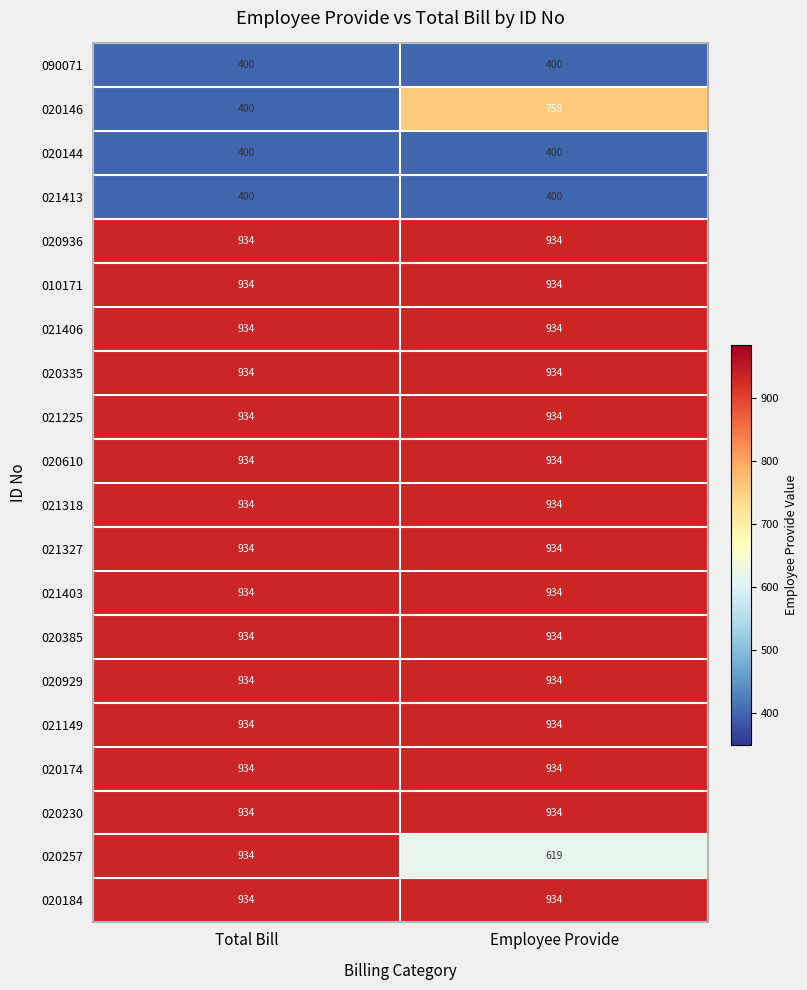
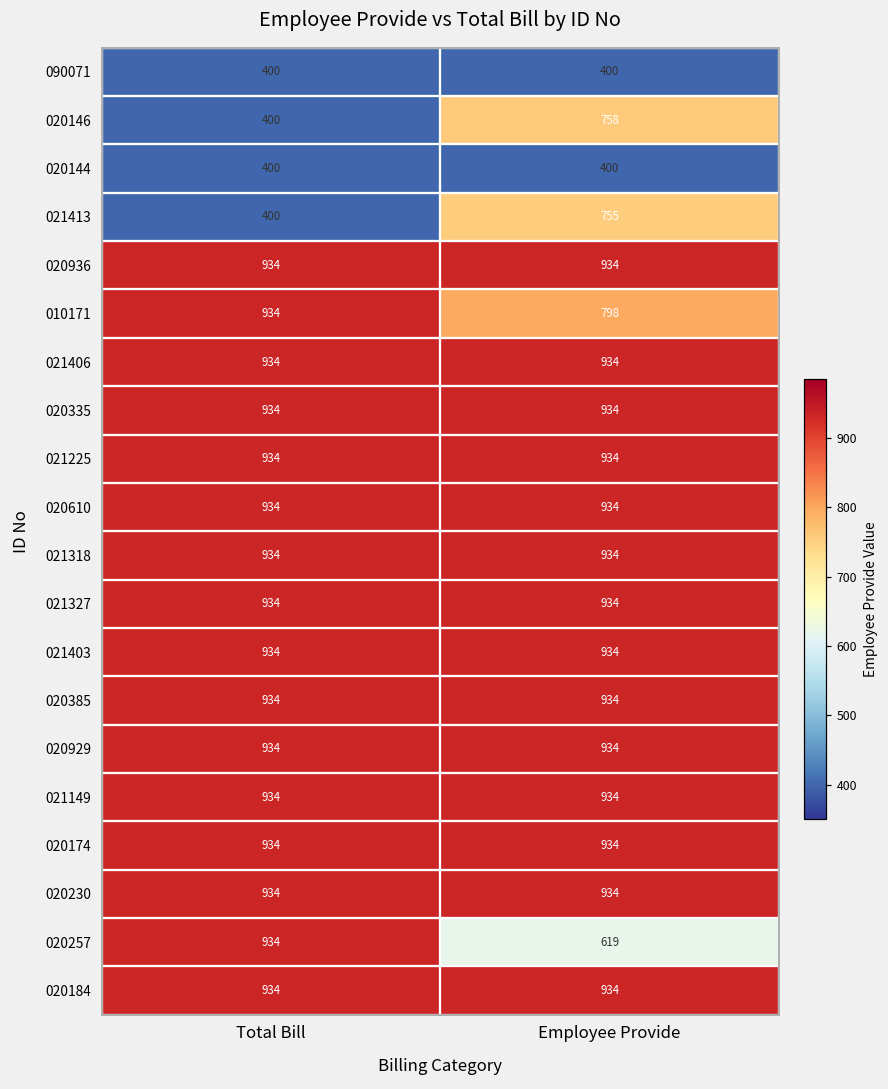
  {
    "090071": {
      "Total Bill": 400,
      "Employee Provide": 400
    },
    "020146": {
      "Total Bill": 400,
      "Employee Provide": 758
    },
    "020144": {
      "Total Bill": 400,
      "Employee Provide": 400
    },
    "021413": {
      "Total Bill": 400,
-     "Employee Provide": 400
+     "Employee Provide": 755
    },
    "020936": {
      "Total Bill": 934,
      "Employee Provide": 934
    },
    "010171": {
      "Total Bill": 934,
-     "Employee Provide": 934
+     "Employee Provide": 798
    },
    "021406": {
      "Total Bill": 934,
      "Employee Provide": 934
    },
    "020335": {
      "Total Bill": 934,
      "Employee Provide": 934
    },
    "021225": {
      "Total Bill": 934,
      "Employee Provide": 934
    },
    "020610": {
      "Total Bill": 934,
      "Employee Provide": 934
    },
    "021318": {
      "Total Bill": 934,
      "Employee Provide": 934
    },
    "021327": {
      "Total Bill": 934,
      "Employee Provide": 934
    },
    "021403": {
      "Total Bill": 934,
      "Employee Provide": 934
    },
    "020385": {
      "Total Bill": 934,
      "Employee Provide": 934
    },
    "020929": {
      "Total Bill": 934,
      "Employee Provide": 934
    },
    "021149": {
      "Total Bill": 934,
      "Employee Provide": 934
    },
    "020174": {
      "Total Bill": 934,
      "Employee Provide": 934
    },
    "020230": {
      "Total Bill": 934,
      "Employee Provide": 934
    },
    "020257": {
      "Total Bill": 934,
      "Employee Provide": 619
    },
    "020184": {
      "Total Bill": 934,
      "Employee Provide": 934
    }
  }
